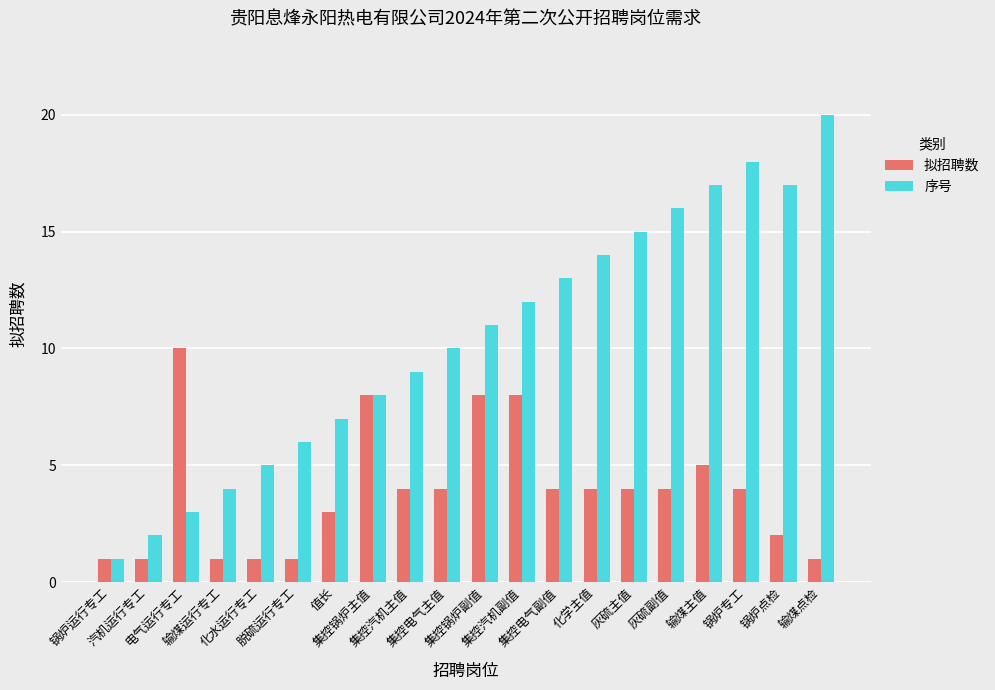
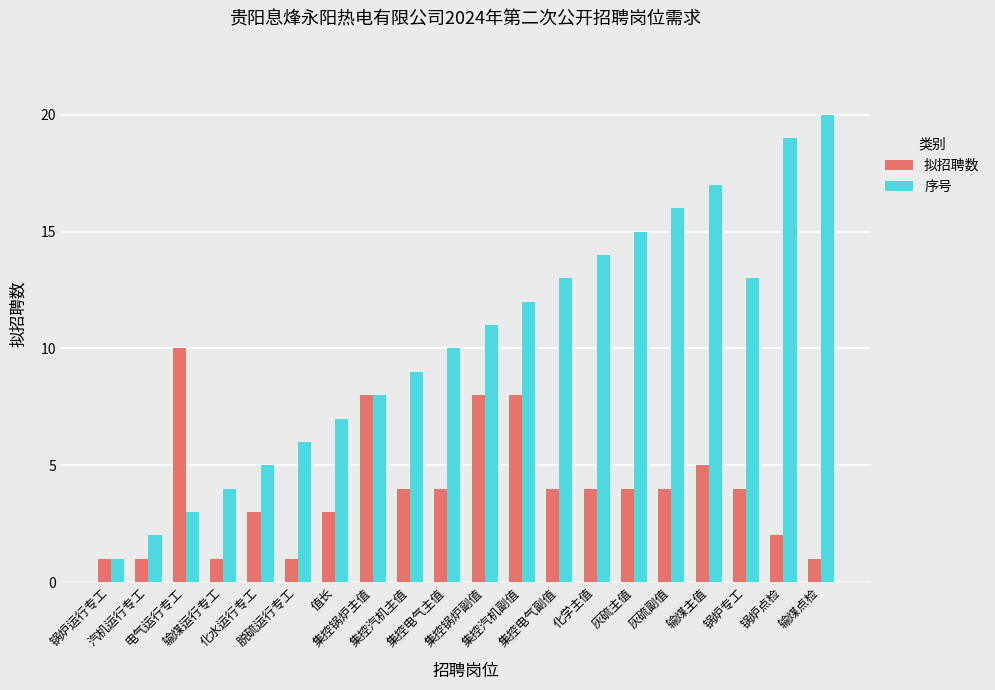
  {
    "拟招聘数": {
      "锅炉运行专工": 1,
      "汽机运行专工": 1,
      "电气运行专工": 10,
      "输煤运行专工": 1,
-     "化水运行专工": 1,
+     "化水运行专工": 3,
      "脱硫运行专工": 1,
      "值长": 3,
      "集控锅炉主值": 8,
      "集控汽机主值": 4,
      "集控电气主值": 4,
      "集控锅炉副值": 8,
      "集控汽机副值": 8,
      "集控电气副值": 4,
      "化学主值": 4,
      "灰硫主值": 4,
      "灰硫副值": 4,
      "输煤主值": 5,
      "锅炉专工": 4,
      "锅炉点检": 2,
      "输煤点检": 1
    },
    "序号": {
      "锅炉运行专工": 1,
      "汽机运行专工": 2,
      "电气运行专工": 3,
      "输煤运行专工": 4,
      "化水运行专工": 5,
      "脱硫运行专工": 6,
      "值长": 7,
      "集控锅炉主值": 8,
      "集控汽机主值": 9,
      "集控电气主值": 10,
      "集控锅炉副值": 11,
      "集控汽机副值": 12,
      "集控电气副值": 13,
      "化学主值": 14,
      "灰硫主值": 15,
      "灰硫副值": 16,
      "输煤主值": 17,
-     "锅炉专工": 18,
-     "锅炉点检": 17,
+     "锅炉专工": 13,
+     "锅炉点检": 19,
      "输煤点检": 20
    }
  }
